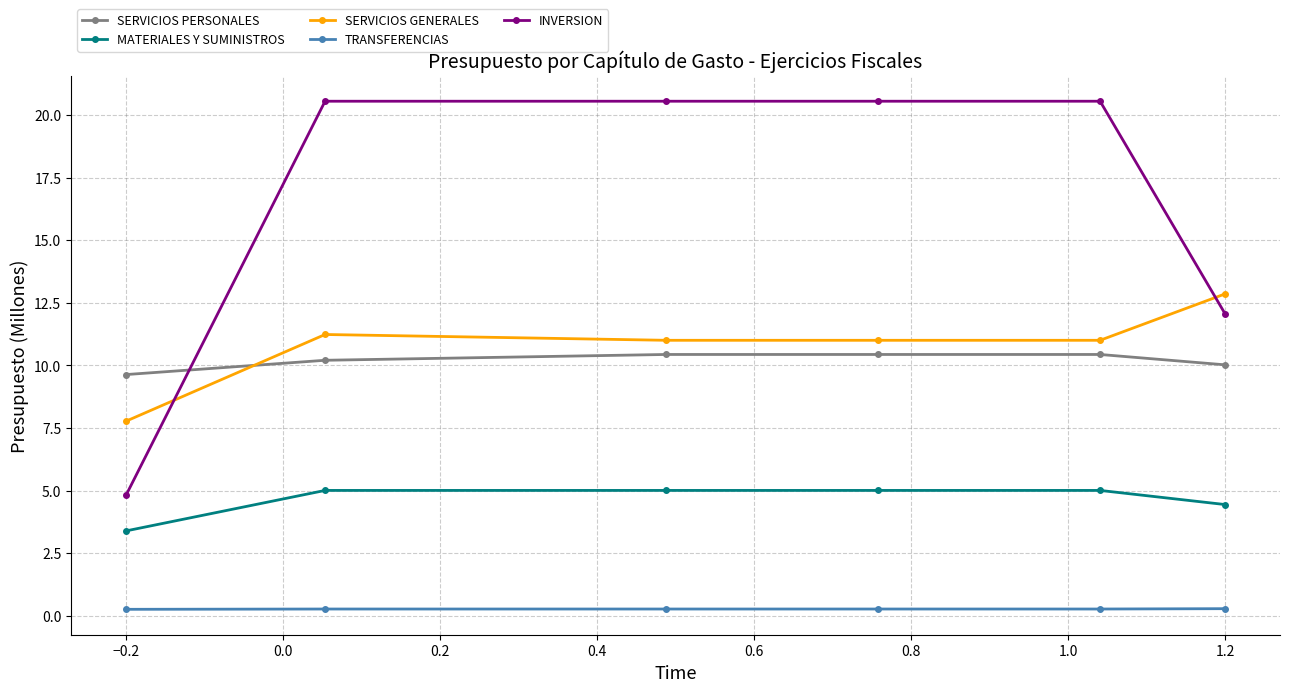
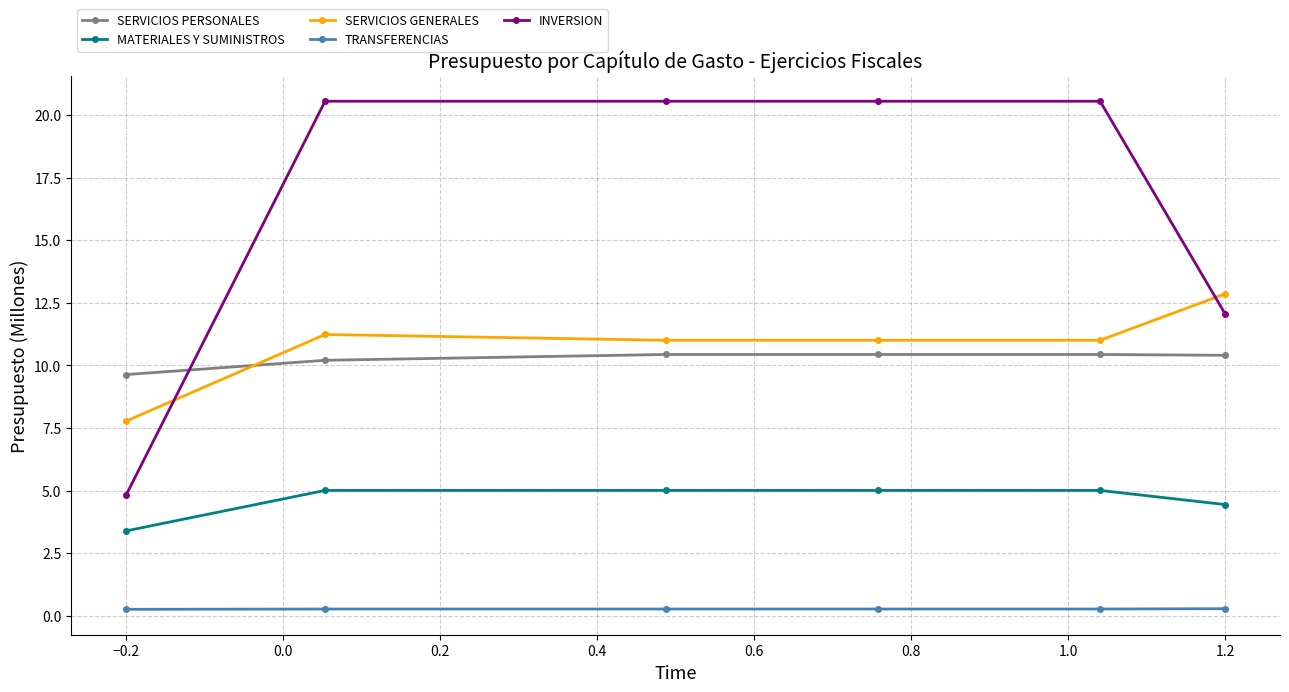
  {
    "SERVICIOS PERSONALES": {
      "−0.2": 9.6,
-     "1.2": 10.0
+     "1.2": 10.4
    },
    "MATERIALES Y SUMINISTROS": {
      "−0.2": 3.4,
      "1.2": 4.4
    },
    "SERVICIOS GENERALES": {
      "−0.2": 7.8,
      "1.2": 12.9
    },
    "TRANSFERENCIAS": {
      "−0.2": 0.3,
      "1.2": 0.3
    },
    "INVERSION": {
      "−0.2": 4.8,
      "1.2": 12.1
    }
  }
